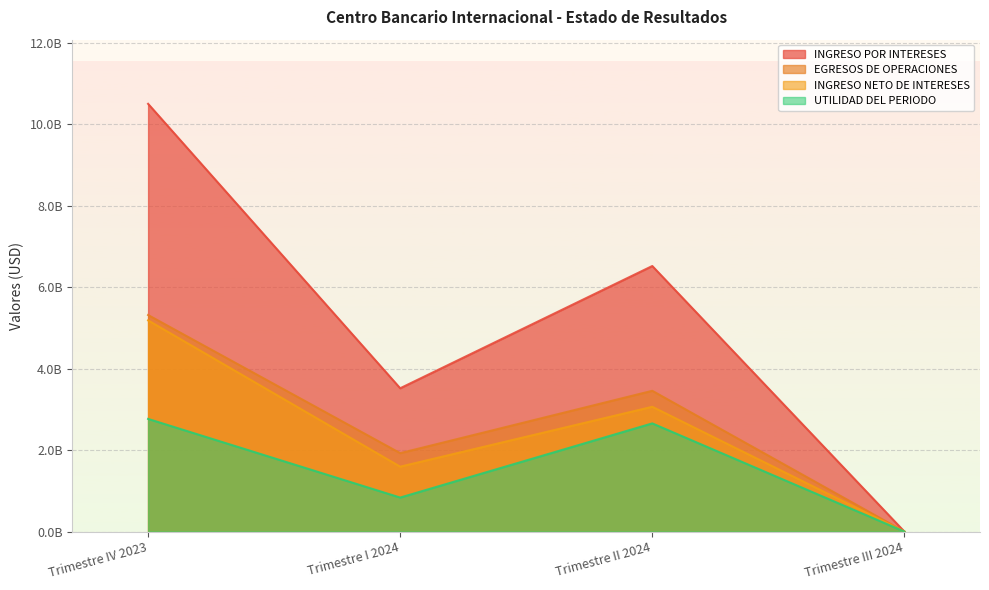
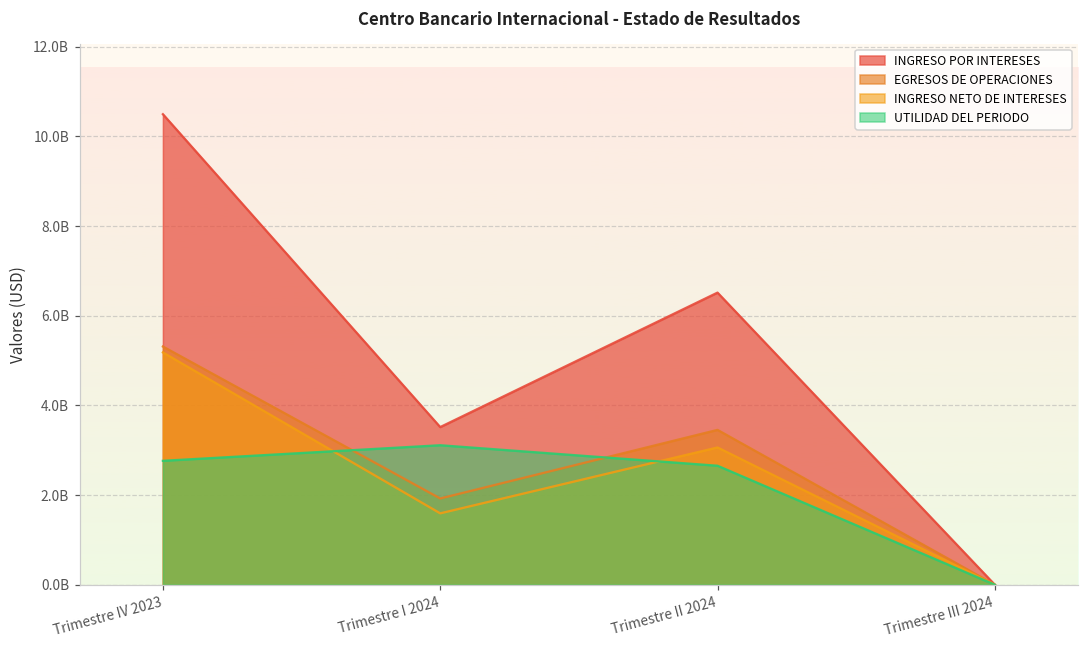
  {
    "UTILIDAD DEL PERIODO": {
      "Trimestre IV 2023": 2800000000,
-     "Trimestre I 2024": 800000000,
+     "Trimestre I 2024": 3100000000,
      "Trimestre II 2024": 2700000000
    }
  }
